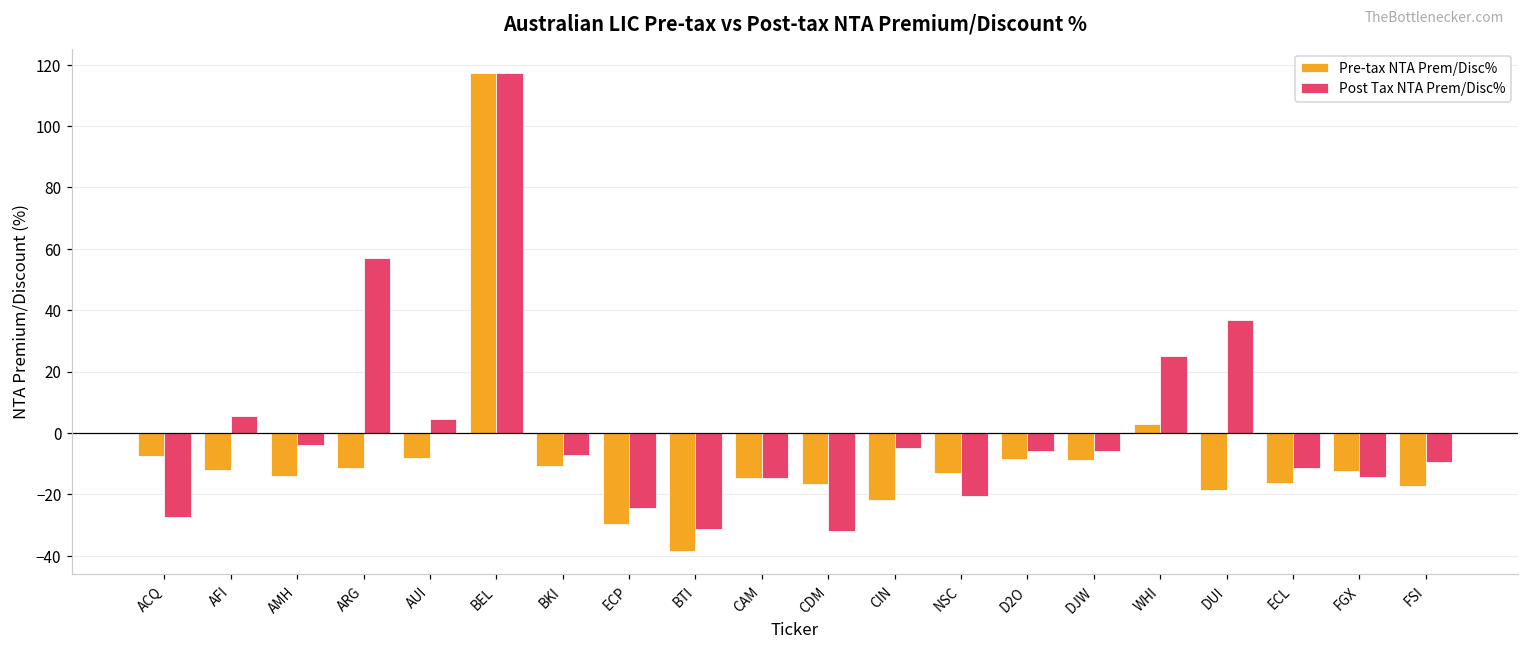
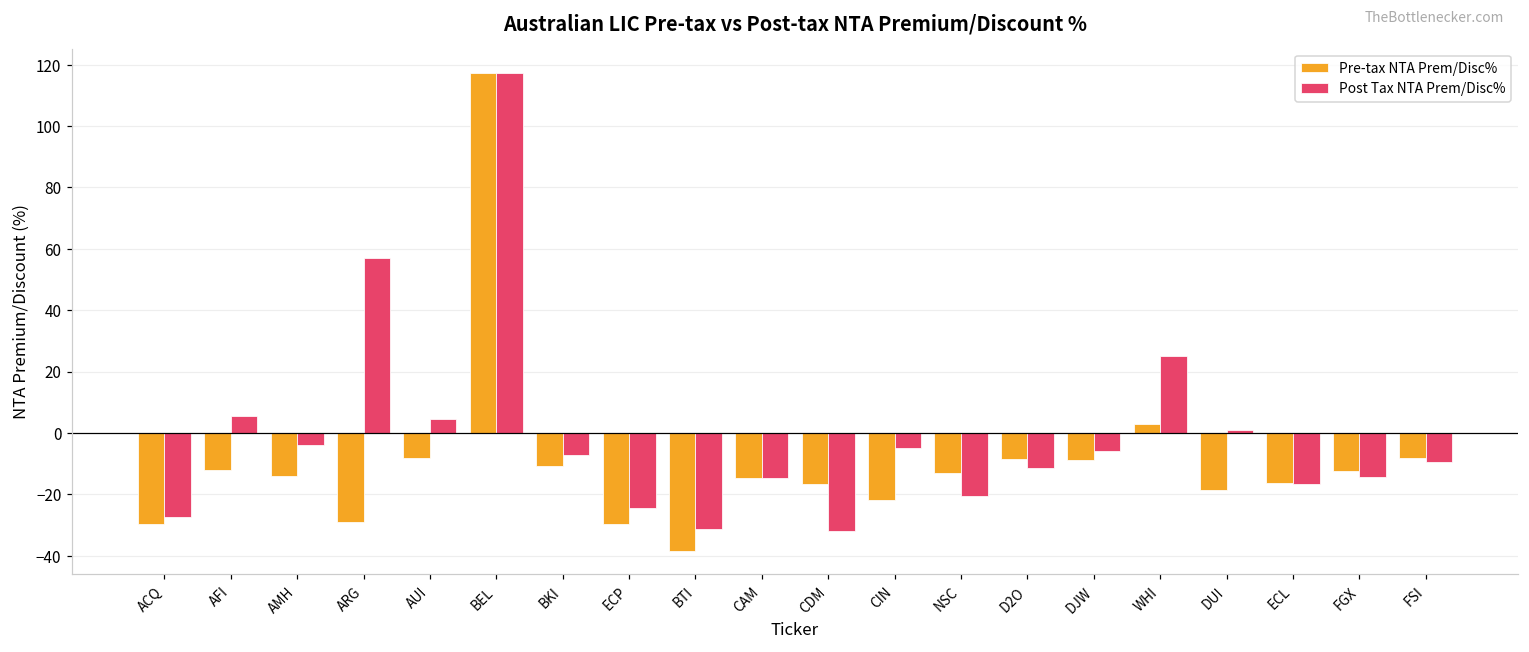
  {
    "Pre-tax NTA Prem/Disc%": {
-     "ACQ": -8,
+     "ACQ": -30,
      "AFI": -12,
      "AMH": -14,
-     "ARG": -11,
+     "ARG": -29,
      "AUI": -8,
      "BEL": 117,
      "BKI": -11,
      "ECP": -30,
      "BTI": -38,
      "CAM": -15,
      "CDM": -17,
      "CIN": -22,
      "NSC": -13,
      "D2O": -9,
      "DJW": -9,
      "WHI": 3,
      "DUI": -19,
      "ECL": -16,
      "FGX": -12,
-     "FSI": -17
+     "FSI": -8
    },
    "Post Tax NTA Prem/Disc%": {
      "ACQ": -27,
      "AFI": 5,
      "AMH": -4,
      "ARG": 57,
      "AUI": 4,
      "BEL": 117,
      "BKI": -7,
      "ECP": -24,
      "BTI": -31,
      "CAM": -15,
      "CDM": -32,
      "CIN": -5,
      "NSC": -21,
-     "D2O": -6,
+     "D2O": -11,
      "DJW": -6,
      "WHI": 25,
-     "DUI": 37,
-     "ECL": -12,
+     "DUI": 1,
+     "ECL": -17,
      "FGX": -15,
      "FSI": -10
    }
  }
